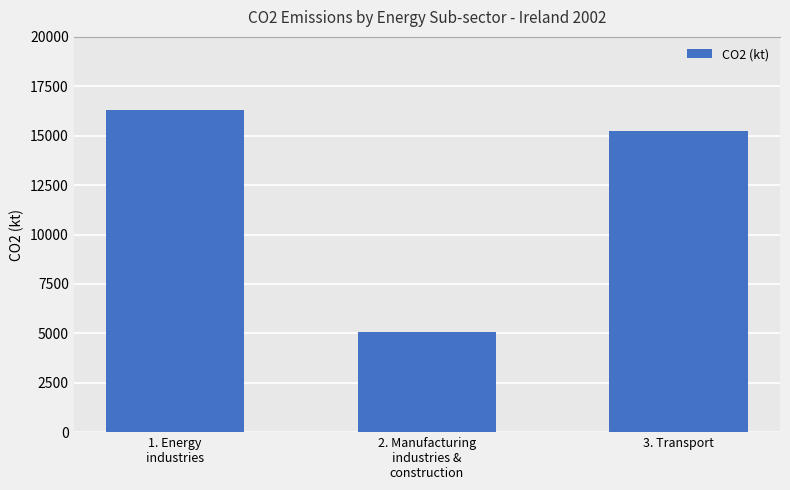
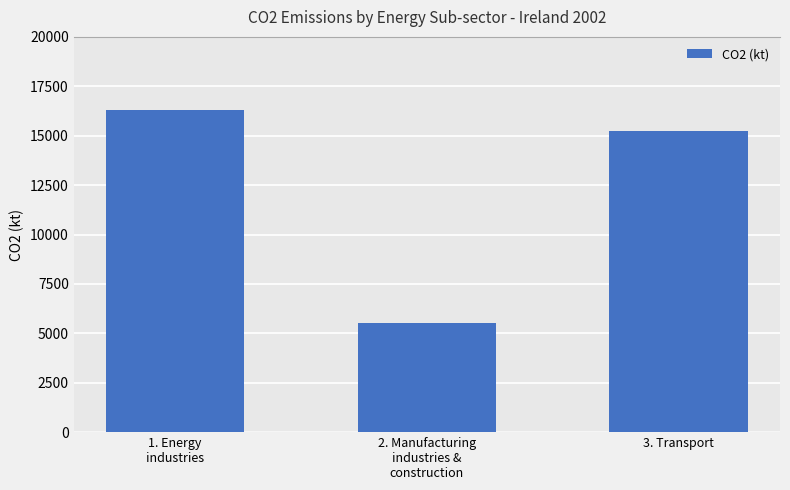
  {
    "1. Energy industries": 16300,
-   "2. Manufacturing industries & construction": 5100,
+   "2. Manufacturing industries & construction": 5500,
    "3. Transport": 15200
  }
